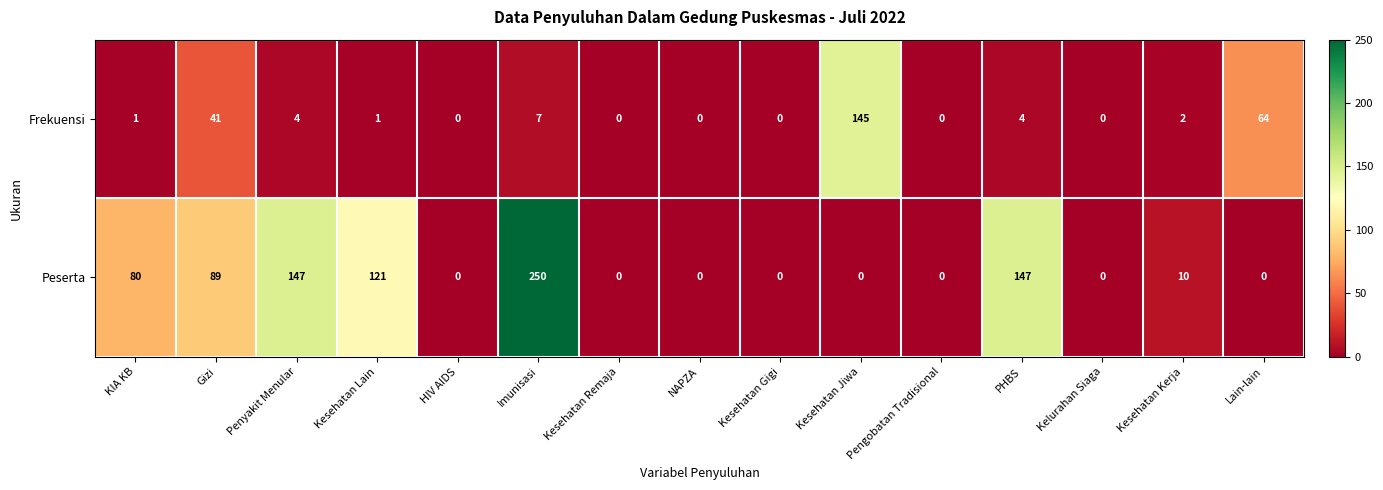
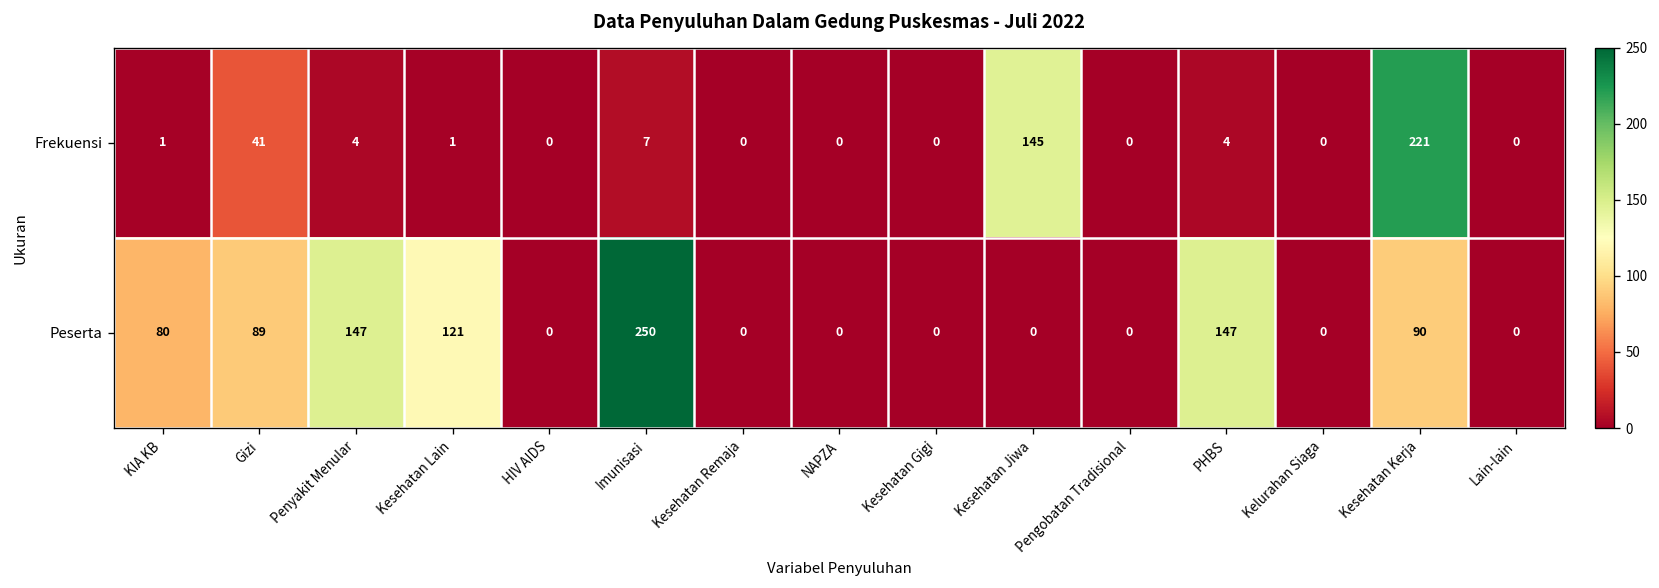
  {
    "Frekuensi": {
      "KIA KB": 1,
      "Gizi": 41,
      "Penyakit Menular": 4,
      "Kesehatan Lain": 1,
      "HIV AIDS": 0,
      "Imunisasi": 7,
      "Kesehatan Remaja": 0,
      "NAPZA": 0,
      "Kesehatan Gigi": 0,
      "Kesehatan Jiwa": 145,
      "Pengobatan Tradisional": 0,
      "PHBS": 4,
      "Kelurahan Siaga": 0,
-     "Kesehatan Kerja": 2,
-     "Lain-lain": 64
+     "Kesehatan Kerja": 221,
+     "Lain-lain": 0
    },
    "Peserta": {
      "KIA KB": 80,
      "Gizi": 89,
      "Penyakit Menular": 147,
      "Kesehatan Lain": 121,
      "HIV AIDS": 0,
      "Imunisasi": 250,
      "Kesehatan Remaja": 0,
      "NAPZA": 0,
      "Kesehatan Gigi": 0,
      "Kesehatan Jiwa": 0,
      "Pengobatan Tradisional": 0,
      "PHBS": 147,
      "Kelurahan Siaga": 0,
-     "Kesehatan Kerja": 10,
+     "Kesehatan Kerja": 90,
      "Lain-lain": 0
    }
  }
